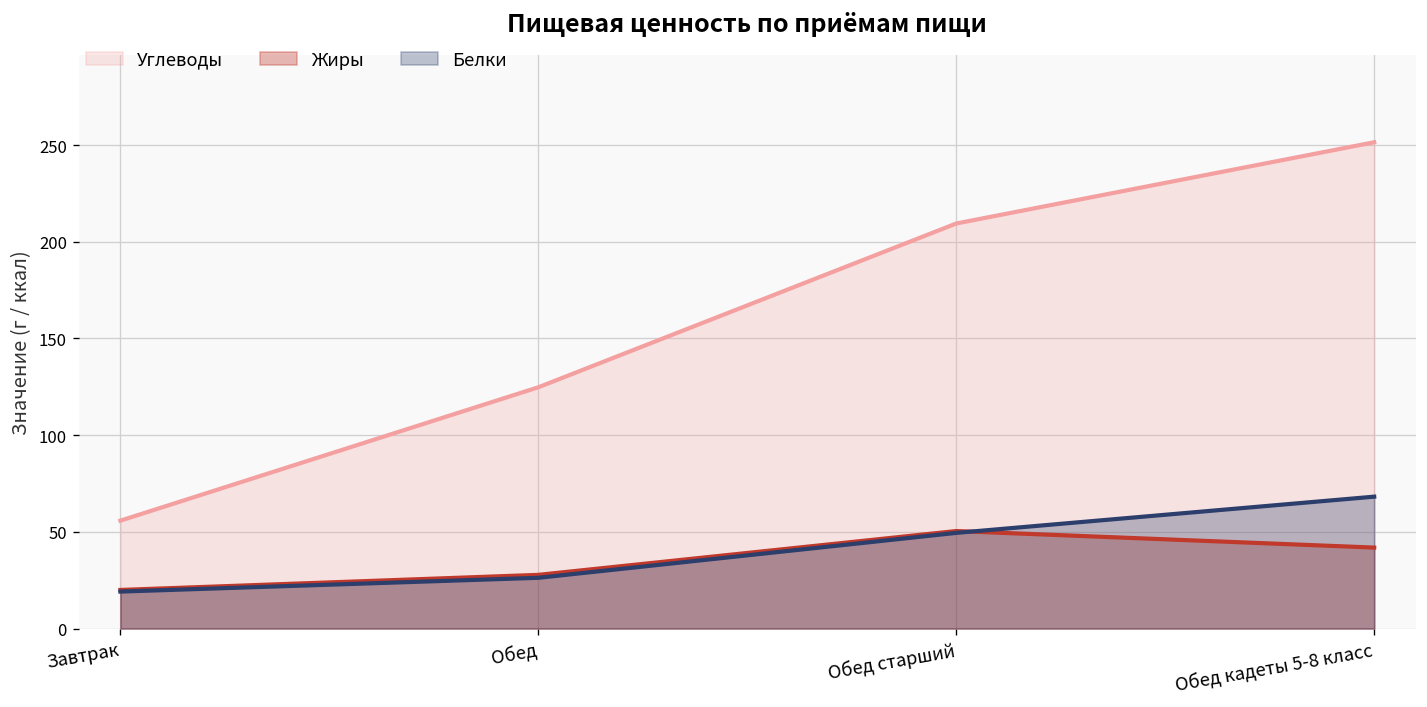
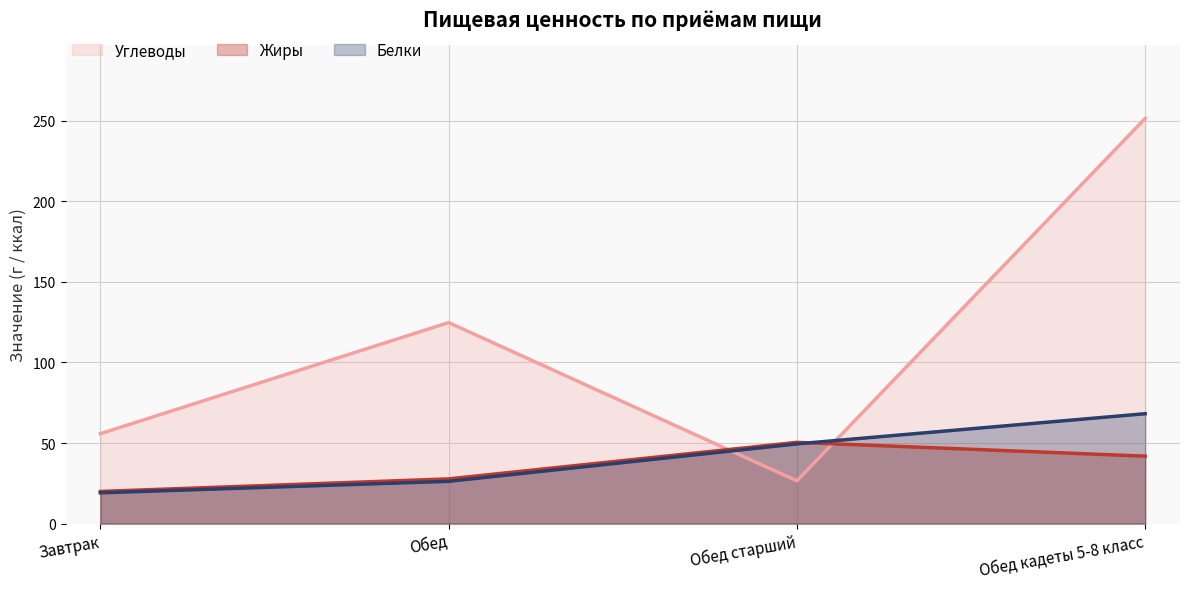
  {
    "Углеводы": {
      "Завтрак": 56,
      "Обед": 125,
-     "Обед старший": 209,
+     "Обед старший": 27,
      "Обед кадеты 5-8 класс": 251
    },
    "Жиры": {
      "Обед кадеты 5-8 класс": 42
    },
    "Белки": {
      "Обед кадеты 5-8 класс": 68
    }
  }
